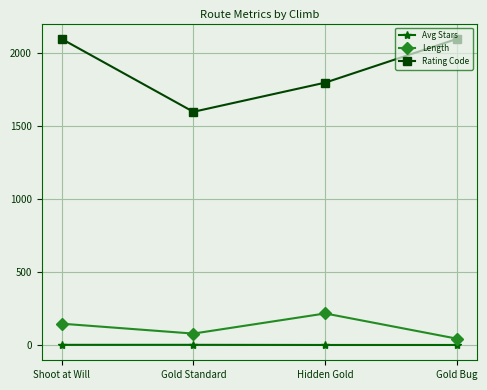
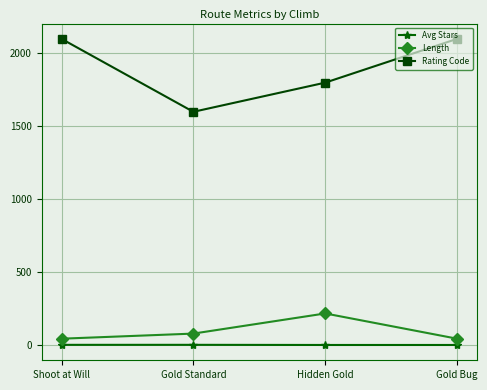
  {
    "Length": {
-     "Shoot at Will": 150,
+     "Shoot at Will": 50,
      "Gold Standard": 80,
      "Hidden Gold": 220,
      "Gold Bug": 50
    }
  }
